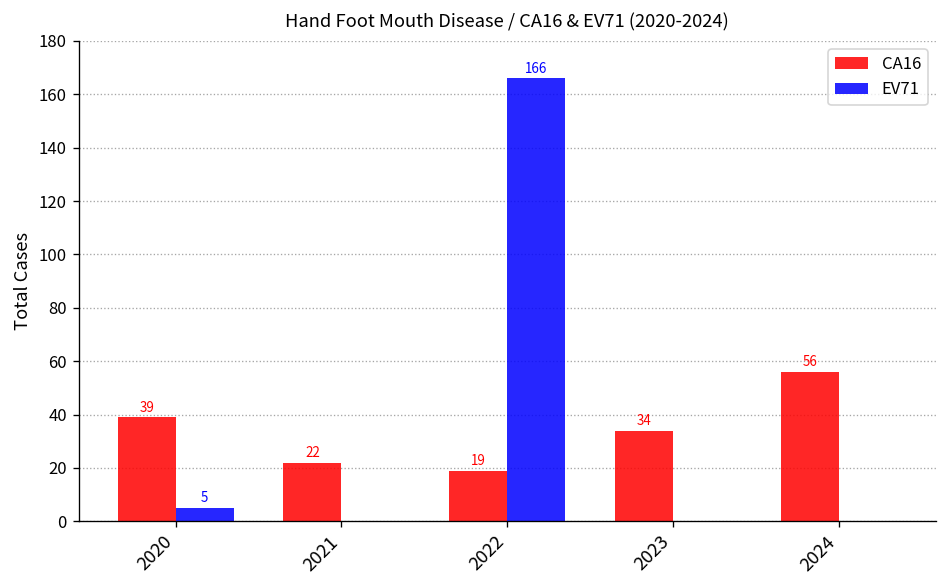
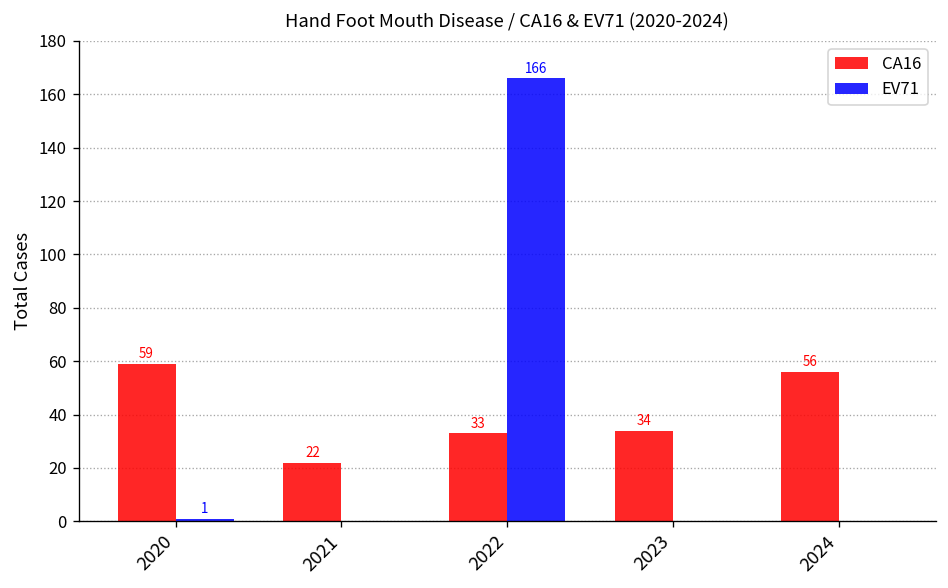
  {
    "CA16": {
-     "2020": 39,
+     "2020": 59,
      "2021": 22,
-     "2022": 19,
+     "2022": 33,
      "2023": 34,
      "2024": 56
    },
    "EV71": {
-     "2020": 5,
+     "2020": 1,
      "2022": 166
    }
  }
